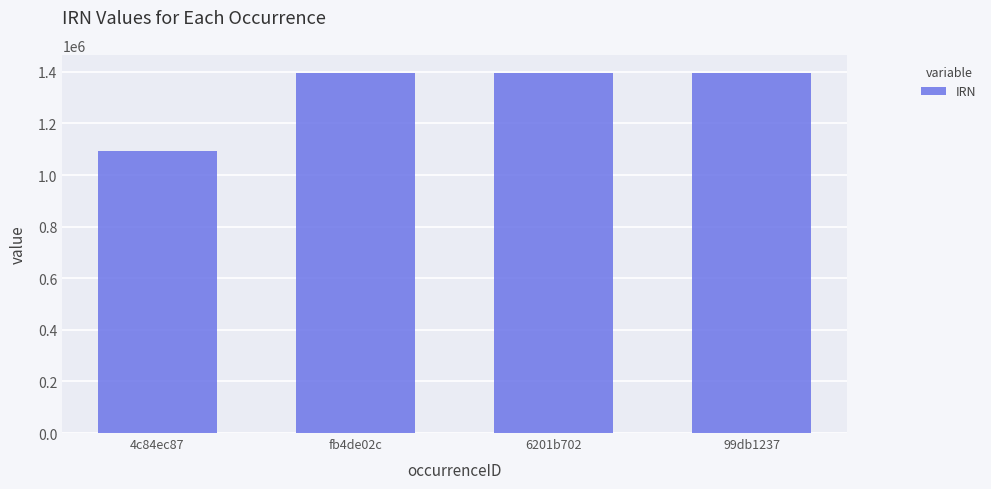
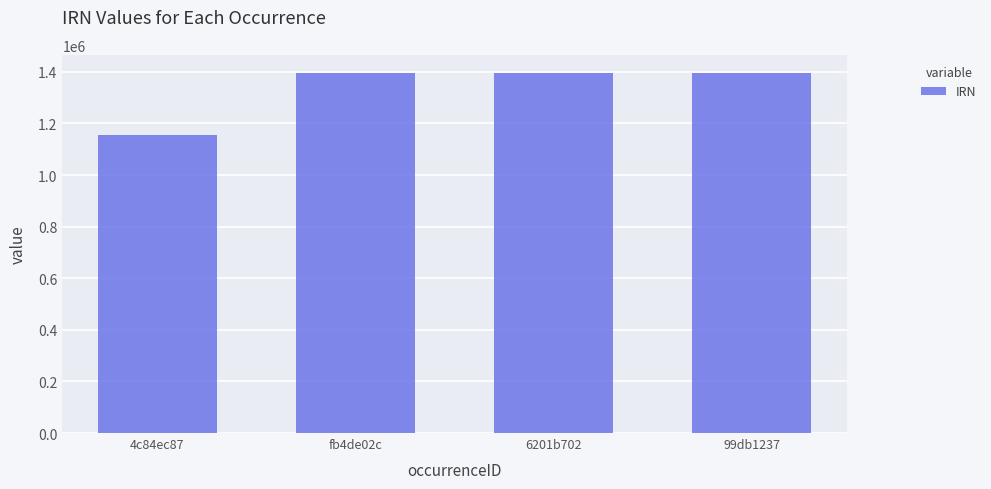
  {
-   "4c84ec87": 1090000,
+   "4c84ec87": 1150000,
    "fb4de02c": 1400000,
    "6201b702": 1400000,
    "99db1237": 1400000
  }
